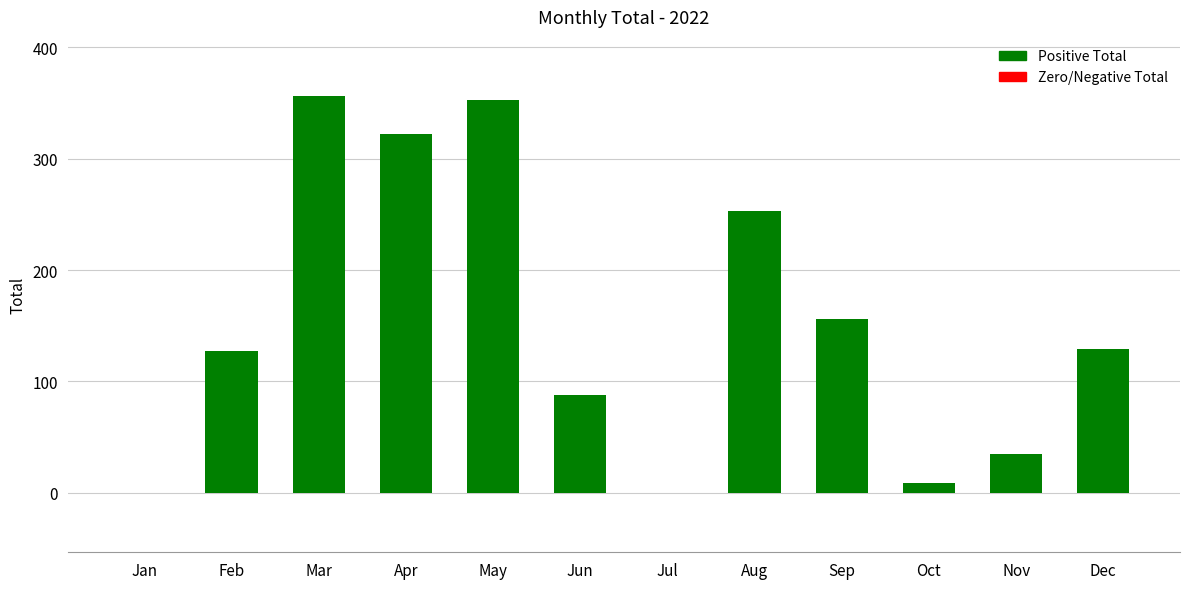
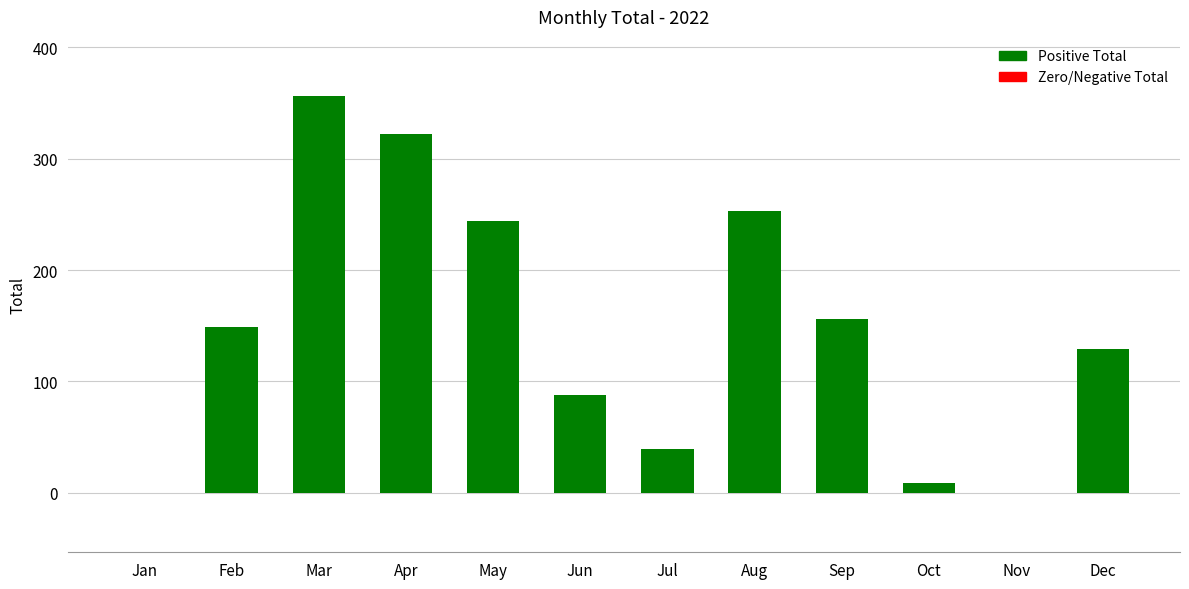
  {
    "Jan": 0,
-   "Feb": 127,
+   "Feb": 149,
    "Mar": 356,
    "Apr": 322,
-   "May": 353,
+   "May": 244,
    "Jun": 88,
-   "Jul": 0,
+   "Jul": 39,
    "Aug": 253,
    "Sep": 156,
    "Oct": 9,
-   "Nov": 35,
+   "Nov": 0,
    "Dec": 129
  }
